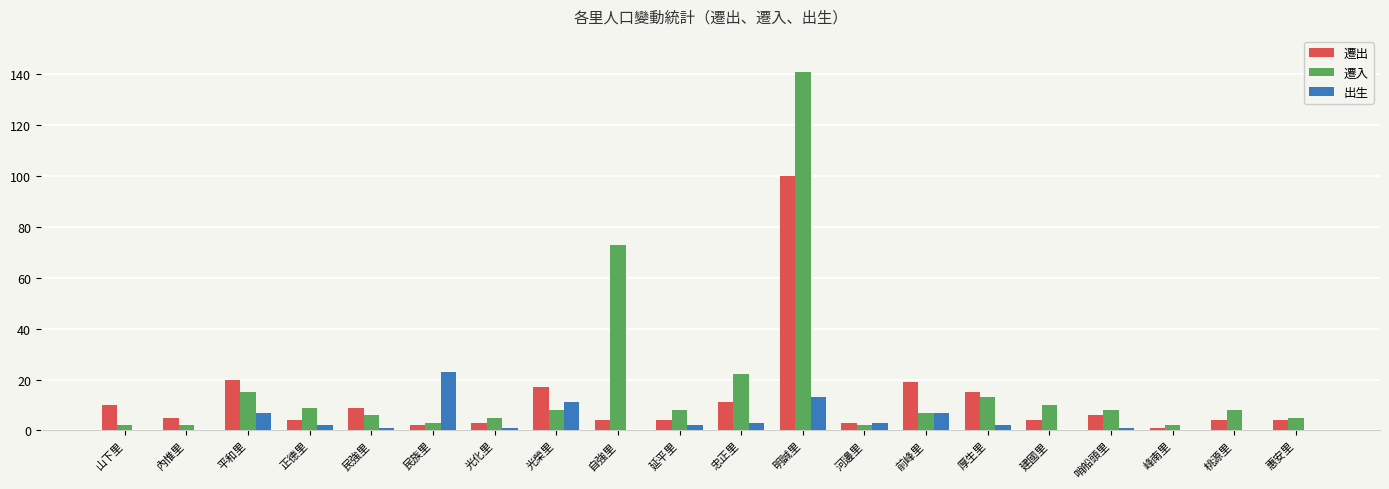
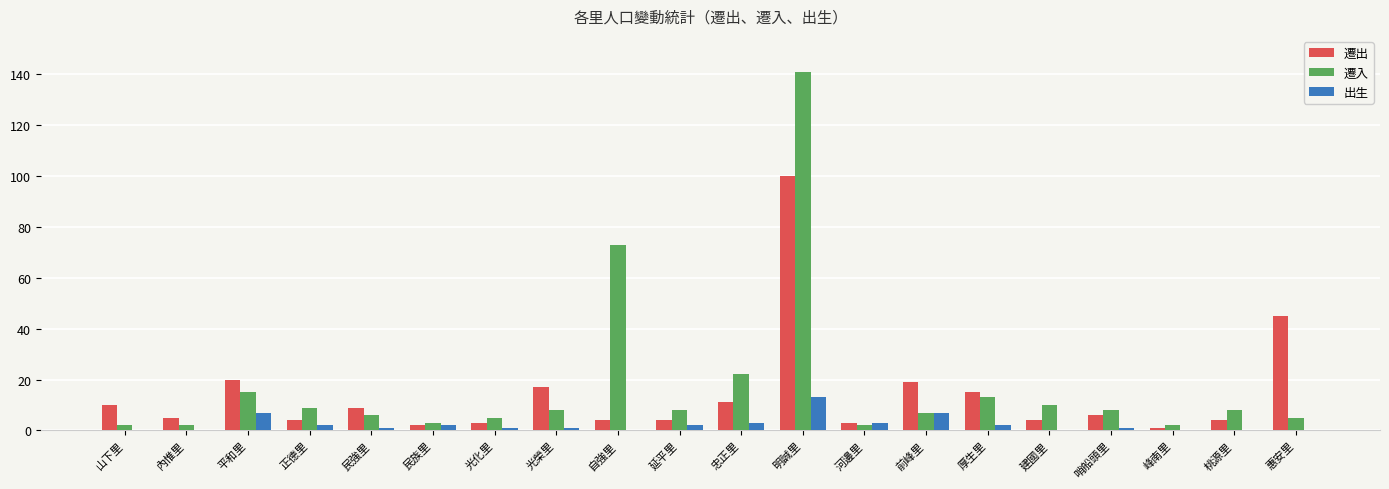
  {
    "遷出": {
      "山下里": 10,
      "內惟里": 5,
      "平和里": 20,
      "正德里": 4,
      "民強里": 9,
      "民族里": 2,
      "光化里": 3,
      "光榮里": 17,
      "自強里": 4,
      "延平里": 4,
      "忠正里": 11,
      "明誠里": 100,
      "河邊里": 3,
      "前峰里": 19,
      "厚生里": 15,
      "建國里": 4,
      "哨船頭里": 6,
      "峰南里": 1,
      "桃源里": 4,
-     "惠安里": 4
+     "惠安里": 45
    },
    "遷入": {
      "山下里": 2,
      "內惟里": 2,
      "平和里": 15,
      "正德里": 9,
      "民強里": 6,
      "民族里": 3,
      "光化里": 5,
      "光榮里": 8,
      "自強里": 73,
      "延平里": 8,
      "忠正里": 22,
      "明誠里": 141,
      "河邊里": 2,
      "前峰里": 7,
      "厚生里": 13,
      "建國里": 10,
      "哨船頭里": 8,
      "峰南里": 2,
      "桃源里": 8,
      "惠安里": 5
    },
    "出生": {
      "山下里": 0,
      "內惟里": 0,
      "平和里": 7,
      "正德里": 2,
      "民強里": 1,
-     "民族里": 23,
+     "民族里": 2,
      "光化里": 1,
-     "光榮里": 11,
+     "光榮里": 1,
      "自強里": 0,
      "延平里": 2,
      "忠正里": 3,
      "明誠里": 13,
      "河邊里": 3,
      "前峰里": 7,
      "厚生里": 2,
      "建國里": 0,
      "哨船頭里": 1,
      "峰南里": 0,
      "桃源里": 0,
      "惠安里": 0
    }
  }
